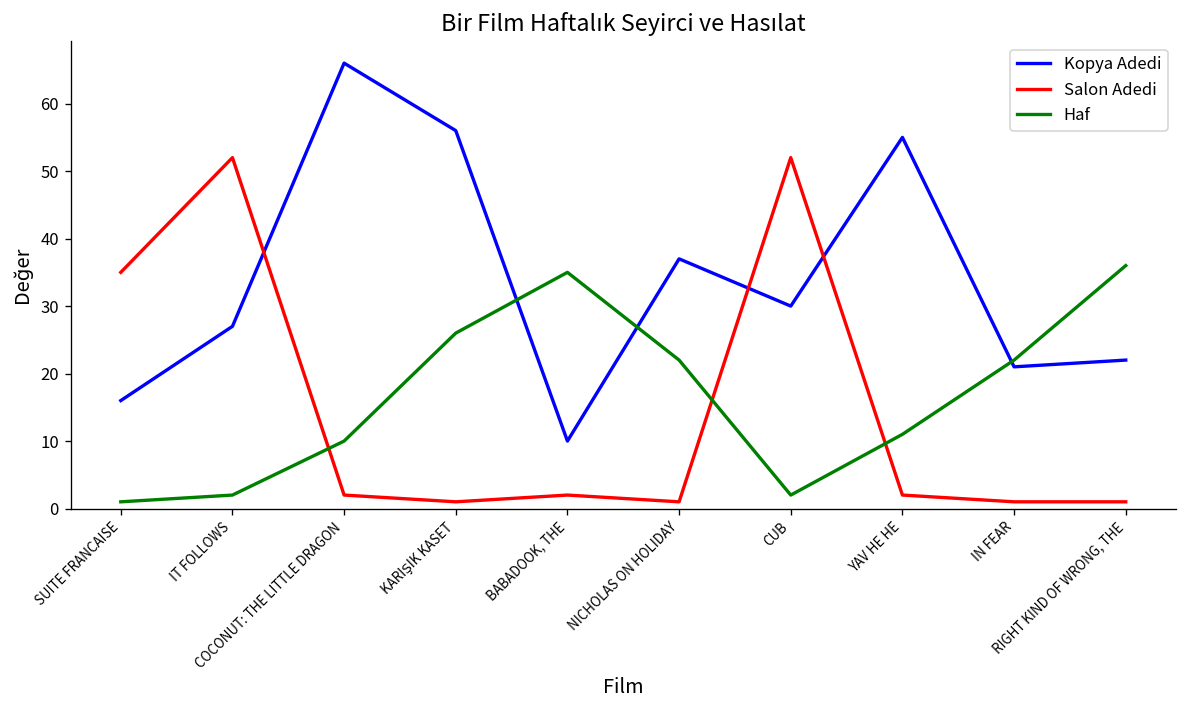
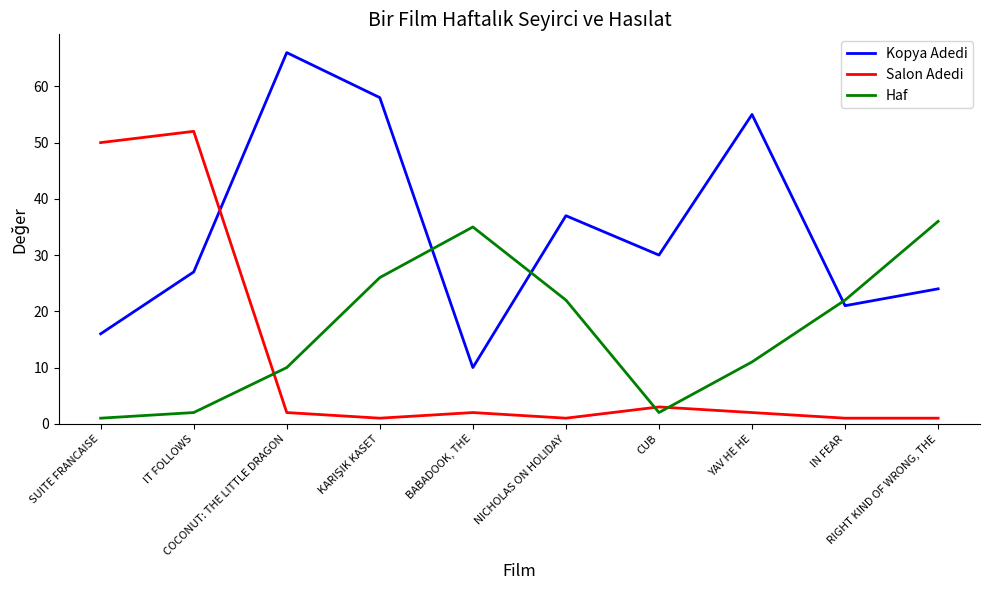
  {
    "Kopya Adedi": {
      "SUITE FRANCAISE": 16,
      "IT FOLLOWS": 27,
      "COCONUT: THE LITTLE DRAGON": 66,
-     "KARIŞIK KASET": 56,
+     "KARIŞIK KASET": 58,
      "BABADOOK, THE": 10,
      "NICHOLAS ON HOLIDAY": 37,
      "CUB": 30,
      "YAV HE HE": 55,
      "IN FEAR": 21,
-     "RIGHT KIND OF WRONG, THE": 22
+     "RIGHT KIND OF WRONG, THE": 24
    },
    "Salon Adedi": {
-     "SUITE FRANCAISE": 35,
+     "SUITE FRANCAISE": 50,
      "IT FOLLOWS": 52,
      "COCONUT: THE LITTLE DRAGON": 2,
      "KARIŞIK KASET": 1,
      "BABADOOK, THE": 2,
      "NICHOLAS ON HOLIDAY": 1,
-     "CUB": 52,
+     "CUB": 3,
      "YAV HE HE": 2,
      "IN FEAR": 1,
      "RIGHT KIND OF WRONG, THE": 1
    },
    "Haf": {
      "SUITE FRANCAISE": 1,
      "IT FOLLOWS": 2,
      "COCONUT: THE LITTLE DRAGON": 10,
      "KARIŞIK KASET": 26,
      "BABADOOK, THE": 35,
      "NICHOLAS ON HOLIDAY": 22,
      "CUB": 2,
      "YAV HE HE": 11,
      "IN FEAR": 22,
      "RIGHT KIND OF WRONG, THE": 36
    }
  }
